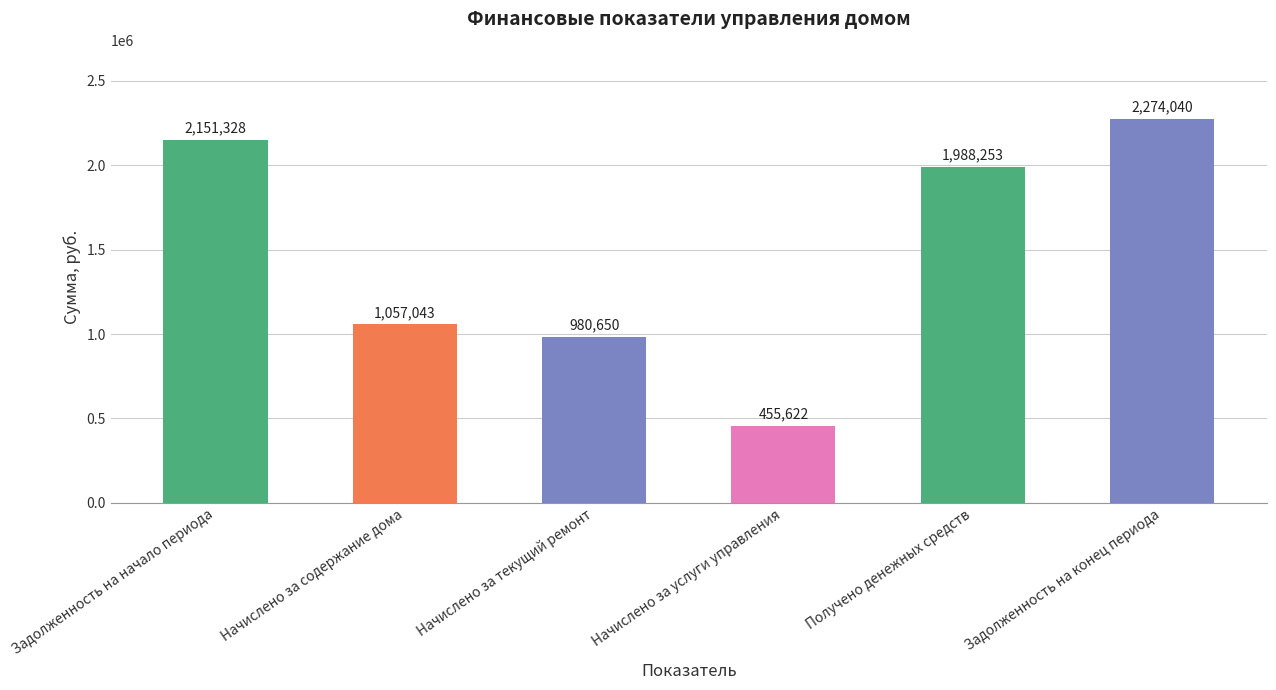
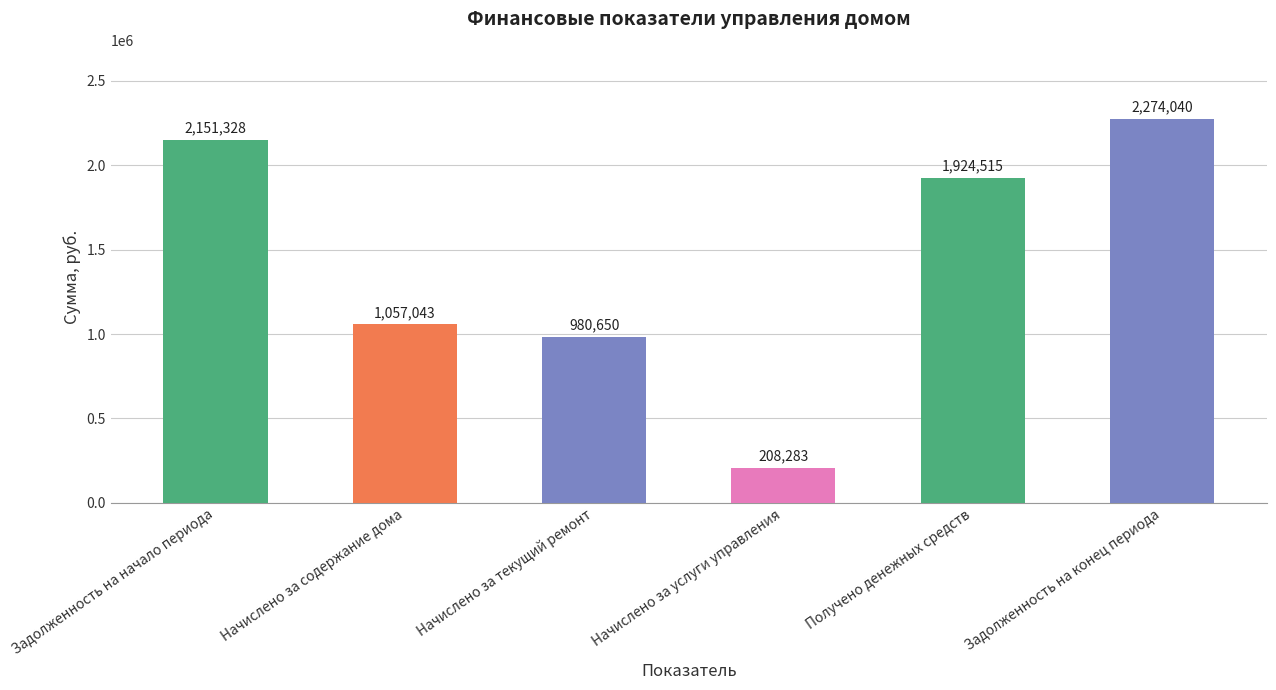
  {
    "Задолженность на начало периода": "2,151,328",
    "Начислено за содержание дома": "1,057,043",
    "Начислено за текущий ремонт": "980,650",
-   "Начислено за услуги управления": "455,622",
-   "Получено денежных средств": "1,988,253",
+   "Начислено за услуги управления": "208,283",
+   "Получено денежных средств": "1,924,515",
    "Задолженность на конец периода": "2,274,040"
  }
